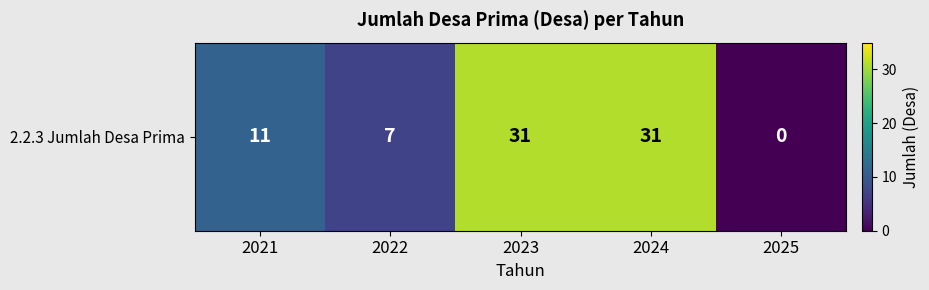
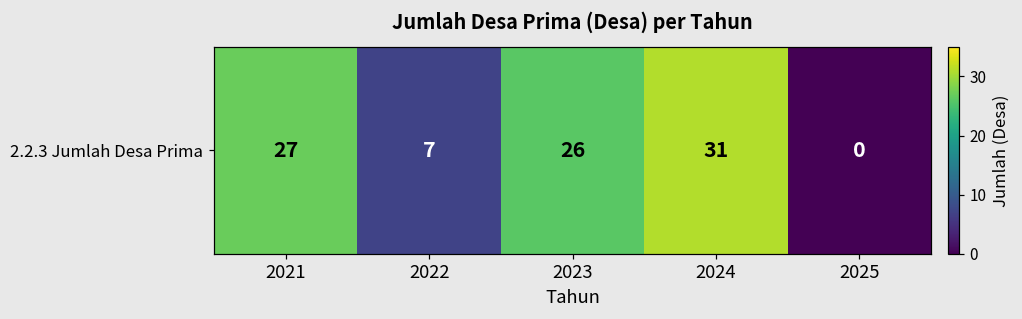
  {
    "2.2.3 Jumlah Desa Prima": {
-     "2021": 11,
+     "2021": 27,
      "2022": 7,
-     "2023": 31,
+     "2023": 26,
      "2024": 31,
      "2025": 0
    }
  }
